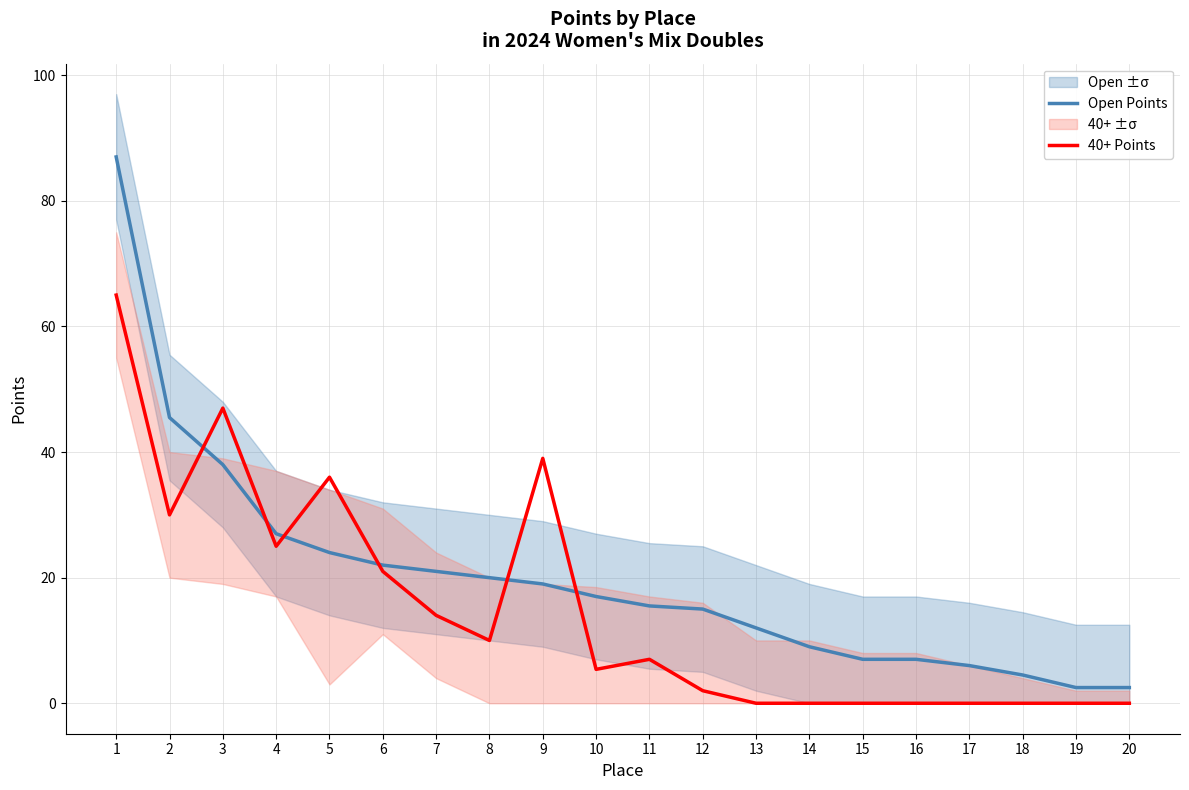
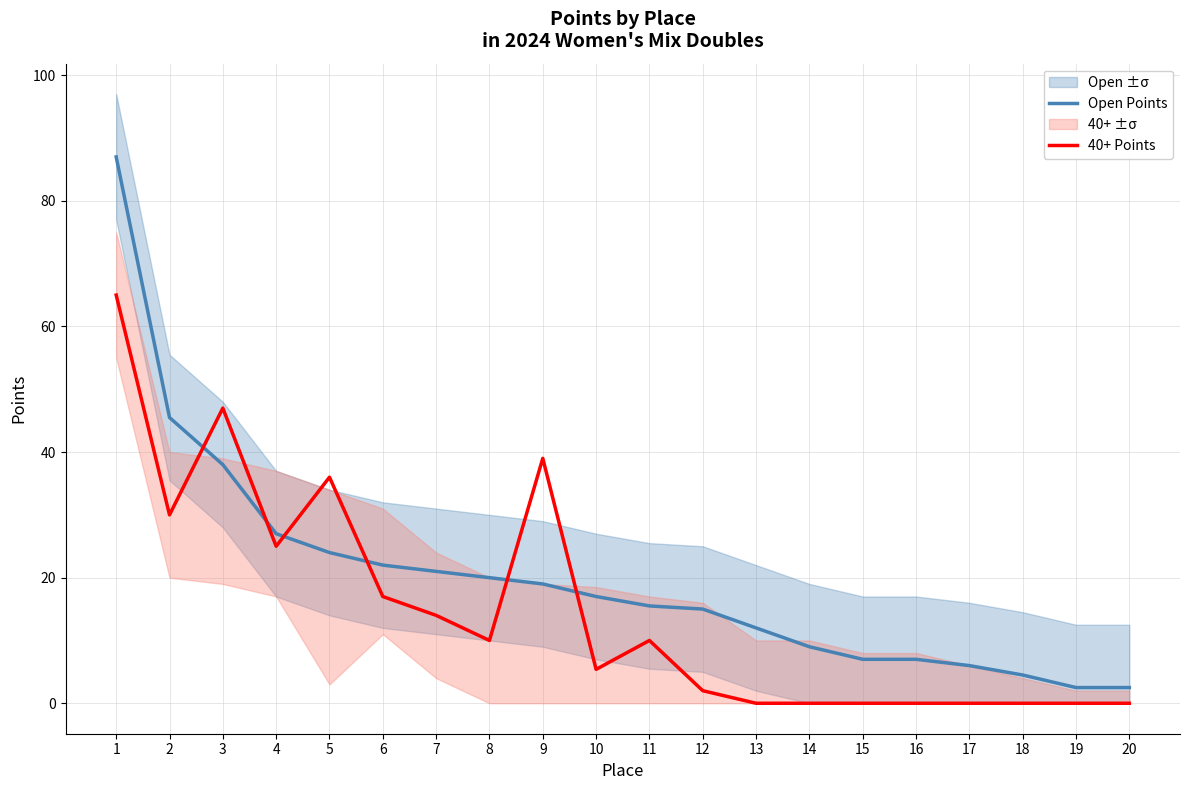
  {
    "40+ Points": {
      "1": 65,
      "2": 30,
      "3": 47,
      "4": 25,
      "5": 36,
-     "6": 21,
+     "6": 17,
      "7": 14,
      "8": 10,
      "9": 39,
      "10": 5,
-     "11": 7,
+     "11": 10,
      "12": 2,
      "13": 0,
      "14": 0,
      "15": 0,
      "16": 0,
      "17": 0,
      "18": 0,
      "19": 0,
      "20": 0
    }
  }
